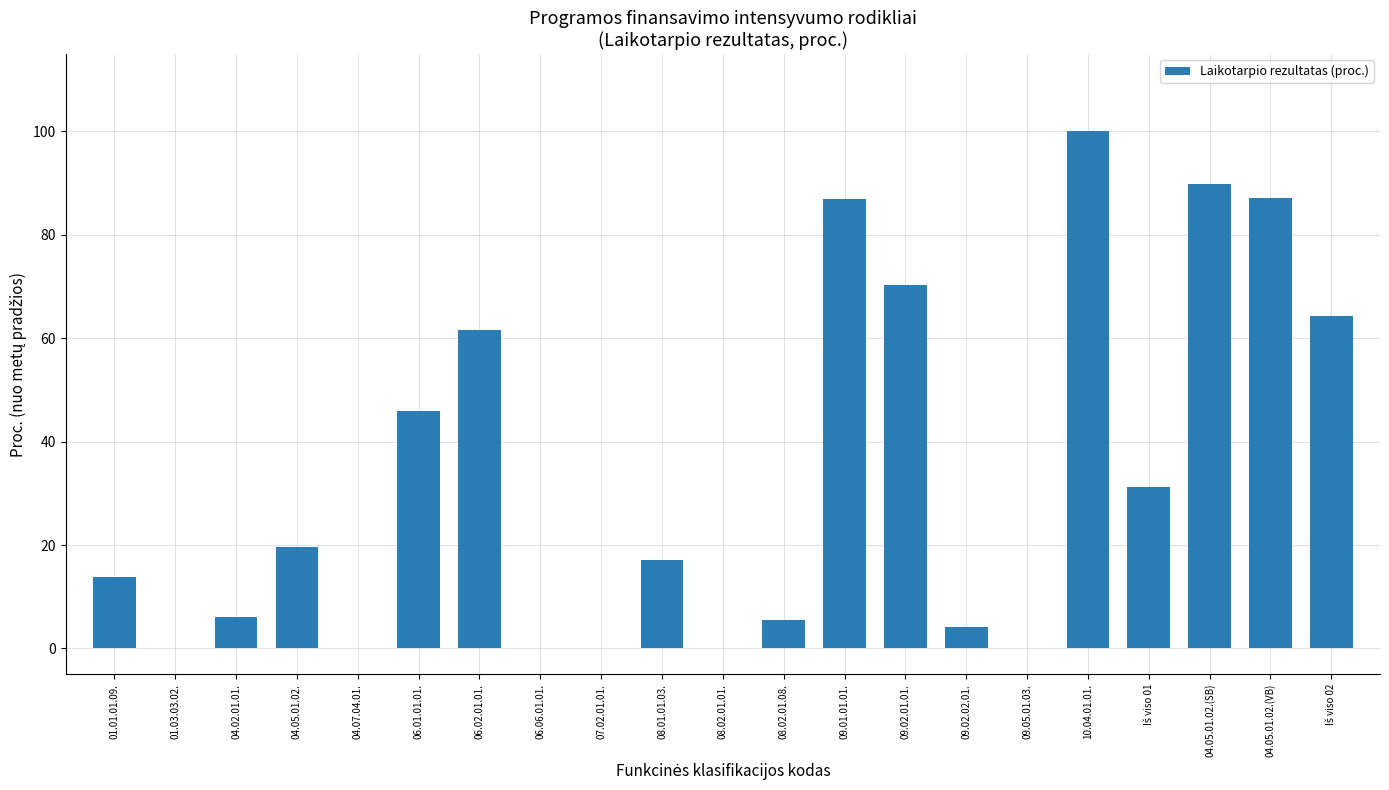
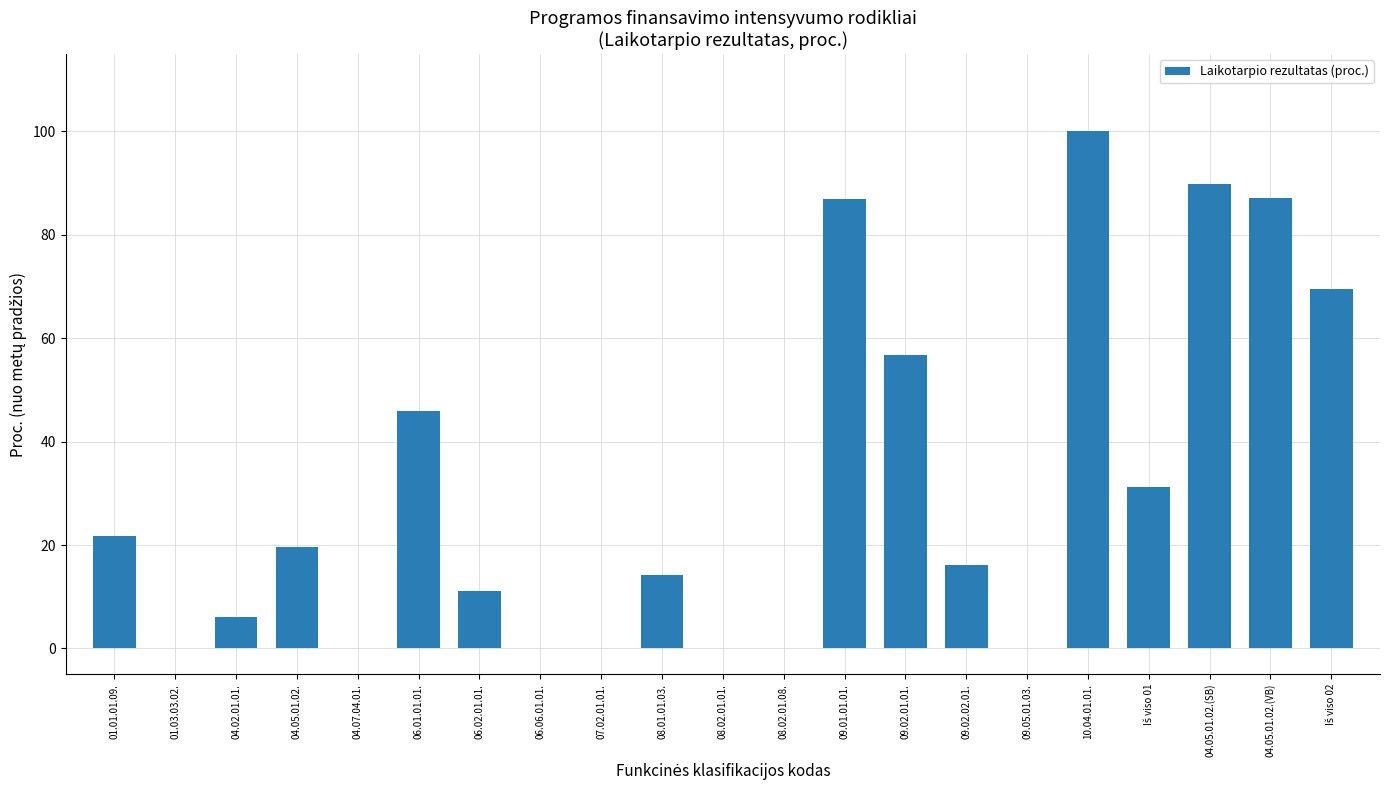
  {
-   "01.01.01.09.": 14,
+   "01.01.01.09.": 22,
    "01.03.03.02.": 0,
    "04.02.01.01.": 6,
    "04.05.01.02.": 20,
    "04.07.04.01.": 0,
    "06.01.01.01.": 46,
-   "06.02.01.01.": 62,
+   "06.02.01.01.": 11,
    "06.06.01.01.": 0,
    "07.02.01.01.": 0,
-   "08.01.01.03.": 17,
+   "08.01.01.03.": 14,
    "08.02.01.01.": 0,
-   "08.02.01.08.": 6,
+   "08.02.01.08.": 0,
    "09.01.01.01.": 87,
-   "09.02.01.01.": 70,
-   "09.02.02.01.": 4,
+   "09.02.01.01.": 57,
+   "09.02.02.01.": 16,
    "09.05.01.03.": 0,
    "10.04.01.01.": 100,
    "Iš viso 01": 31,
    "04.05.01.02.(SB)": 90,
    "04.05.01.02.(VB)": 87,
-   "Iš viso 02": 64
+   "Iš viso 02": 70
  }
